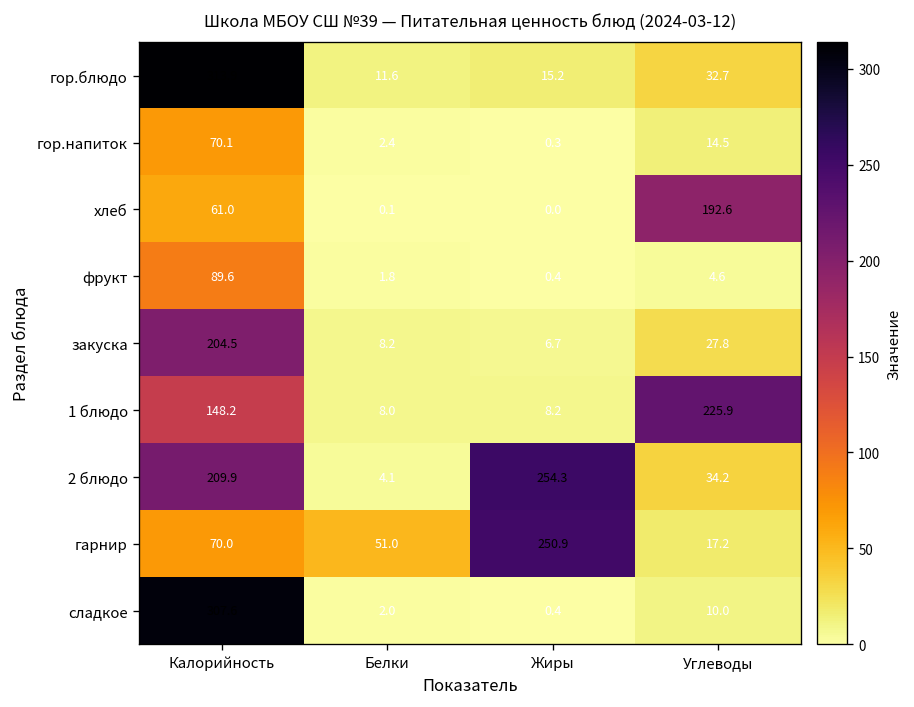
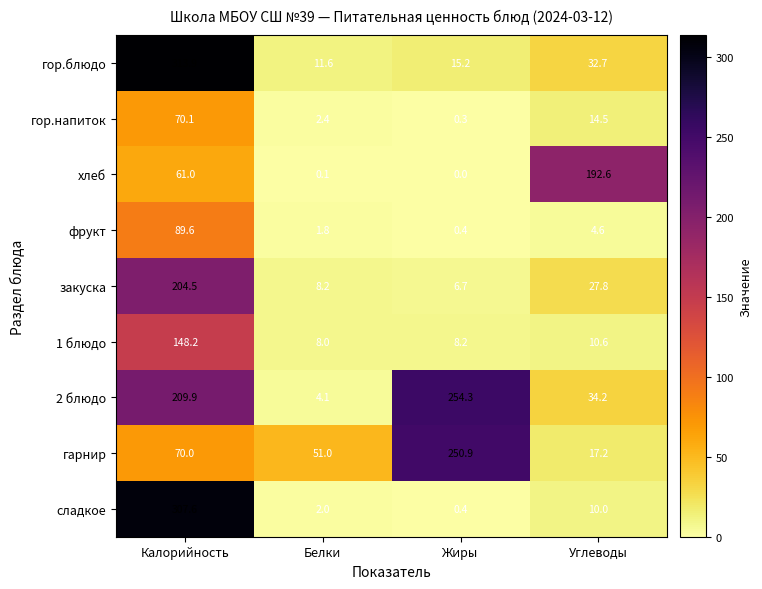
  {
    "гор.блюдо": {
      "Белки": 11.6,
      "Жиры": 15.2,
      "Углеводы": 32.7
    },
    "гор.напиток": {
      "Калорийность": 70.1,
      "Белки": 2.4,
      "Жиры": 0.3,
      "Углеводы": 14.5
    },
    "хлеб": {
      "Калорийность": 61.0,
      "Белки": 0.1,
      "Жиры": 0.0,
      "Углеводы": 192.6
    },
    "фрукт": {
      "Калорийность": 89.6,
      "Белки": 1.8,
      "Жиры": 0.4,
      "Углеводы": 4.6
    },
    "закуска": {
      "Калорийность": 204.5,
      "Белки": 8.2,
      "Жиры": 6.7,
      "Углеводы": 27.8
    },
    "1 блюдо": {
      "Калорийность": 148.2,
      "Белки": 8.0,
      "Жиры": 8.2,
-     "Углеводы": 225.9
+     "Углеводы": 10.6
    },
    "2 блюдо": {
      "Калорийность": 209.9,
      "Белки": 4.1,
      "Жиры": 254.3,
      "Углеводы": 34.2
    },
    "гарнир": {
      "Калорийность": 70.0,
      "Белки": 51.0,
      "Жиры": 250.9,
      "Углеводы": 17.2
    },
    "сладкое": {
      "Белки": 2.0,
      "Жиры": 0.4,
      "Углеводы": 10.0
    }
  }
